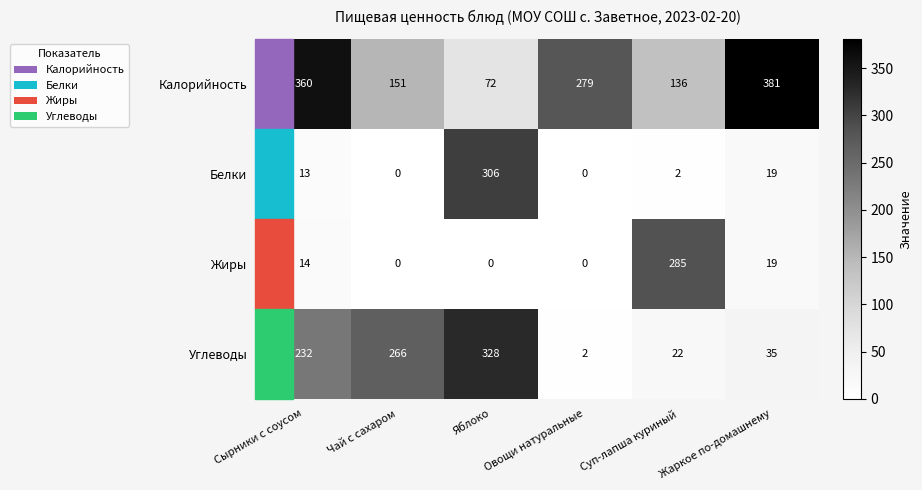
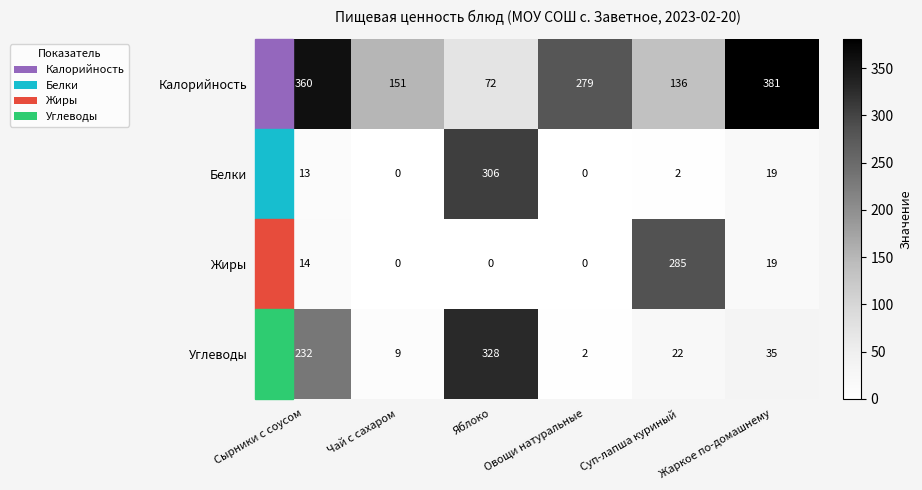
  {
    "Калорийность": {
      "Сырники с соусом": 360,
      "Чай с сахаром": 151,
      "Яблоко": 72,
      "Овощи натуральные": 279,
      "Суп-лапша куриный": 136,
      "Жаркое по-домашнему": 381
    },
    "Белки": {
      "Сырники с соусом": 13,
      "Чай с сахаром": 0,
      "Яблоко": 306,
      "Овощи натуральные": 0,
      "Суп-лапша куриный": 2,
      "Жаркое по-домашнему": 19
    },
    "Жиры": {
      "Сырники с соусом": 14,
      "Чай с сахаром": 0,
      "Яблоко": 0,
      "Овощи натуральные": 0,
      "Суп-лапша куриный": 285,
      "Жаркое по-домашнему": 19
    },
    "Углеводы": {
      "Сырники с соусом": 232,
-     "Чай с сахаром": 266,
+     "Чай с сахаром": 9,
      "Яблоко": 328,
      "Овощи натуральные": 2,
      "Суп-лапша куриный": 22,
      "Жаркое по-домашнему": 35
    }
  }
